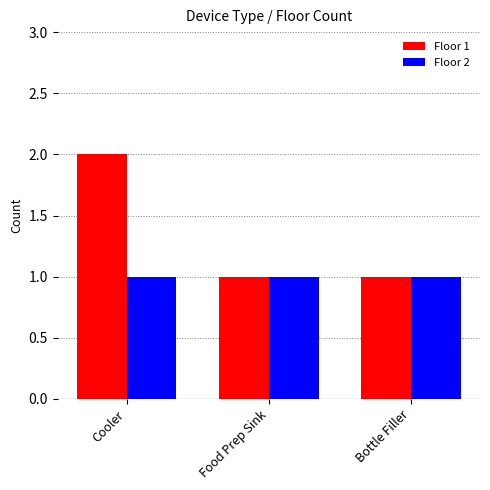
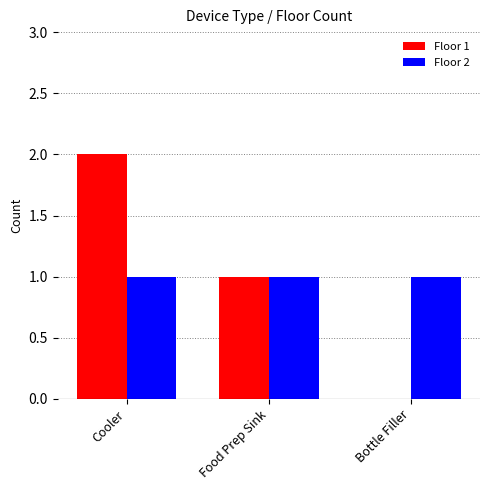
  {
    "Floor 1": {
      "Cooler": 2,
      "Food Prep Sink": 1,
-     "Bottle Filler": 1
+     "Bottle Filler": 0
    },
    "Floor 2": {
      "Cooler": 1,
      "Food Prep Sink": 1,
      "Bottle Filler": 1
    }
  }
